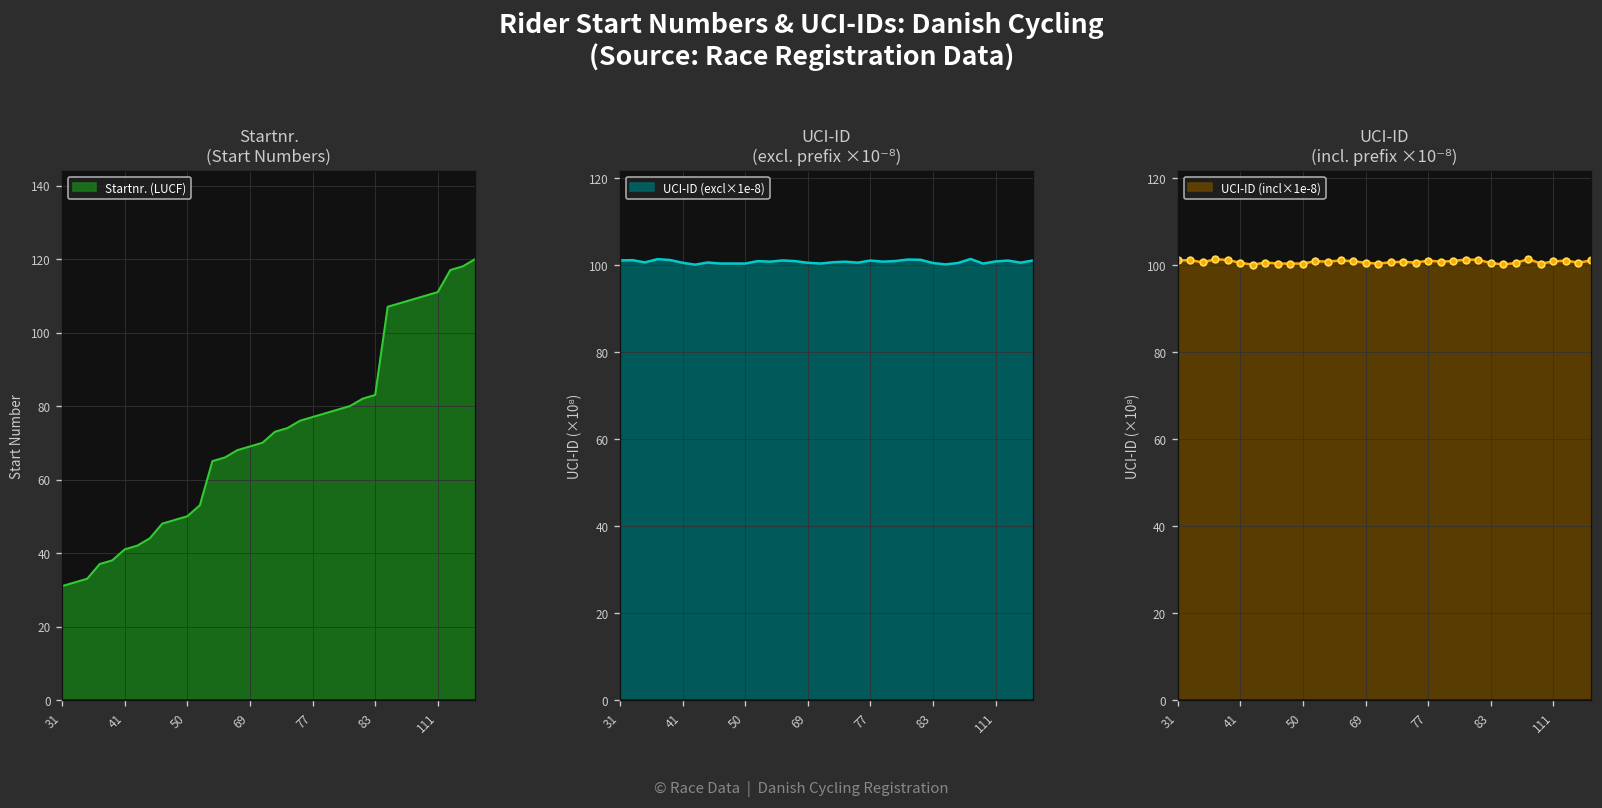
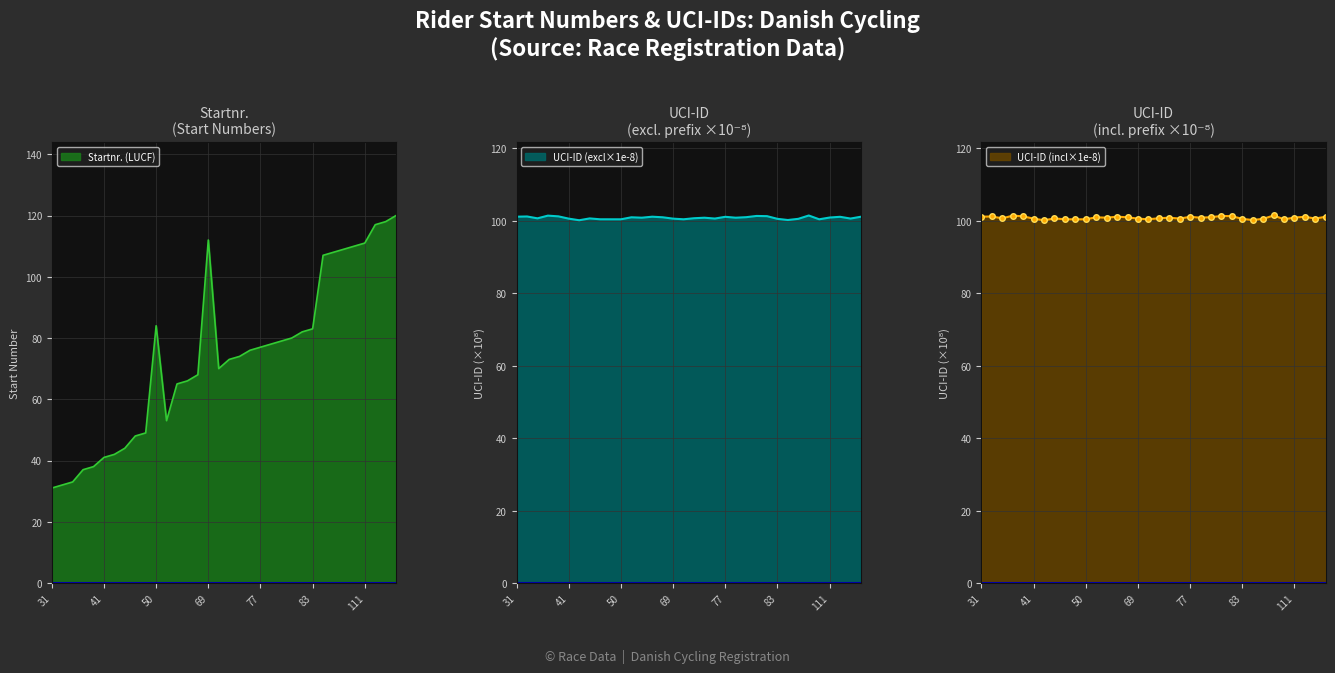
  {
    "Startnr. (Start Numbers)": {
      "31": 31,
      "41": 41,
-     "50": 50,
-     "69": 69,
+     "50": 84,
+     "69": 112,
      "77": 77,
      "83": 83,
      "111": 111
    },
    "UCI-ID (excl. prefix ×10⁻⁸)": {
      "31": 101,
      "41": 101,
      "50": 100,
      "69": 101,
      "77": 101,
      "83": 100,
      "111": 101
    },
    "UCI-ID (incl. prefix ×10⁻⁸)": {
      "31": 101,
      "41": 101,
      "50": 100,
      "69": 101,
      "77": 101,
      "83": 100,
      "111": 101
    }
  }
